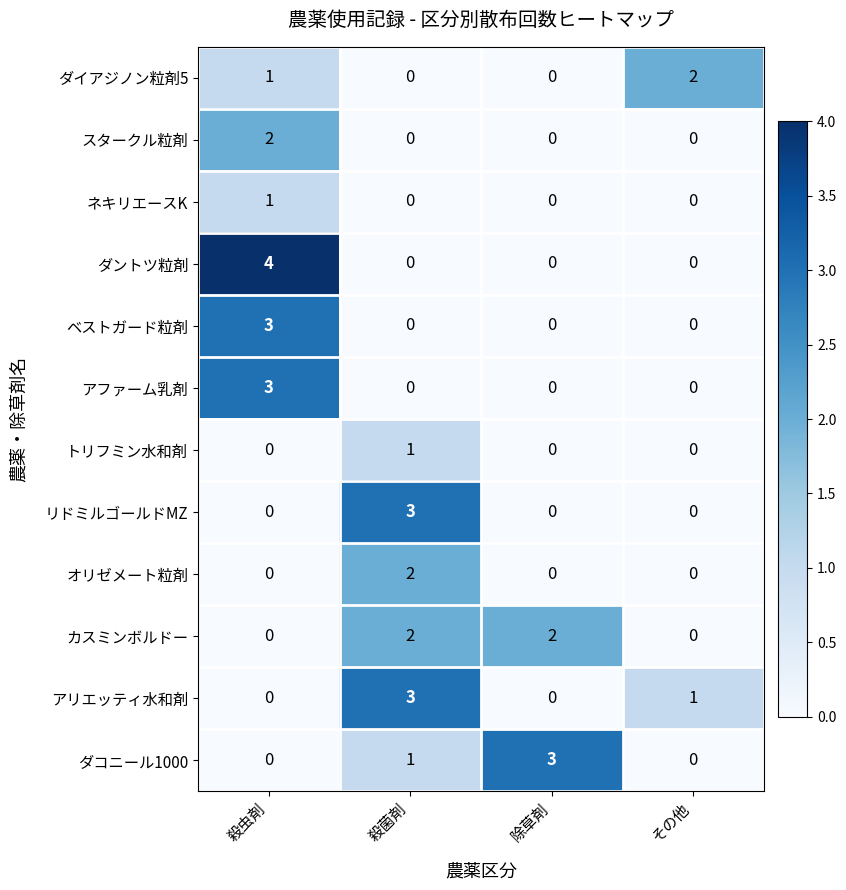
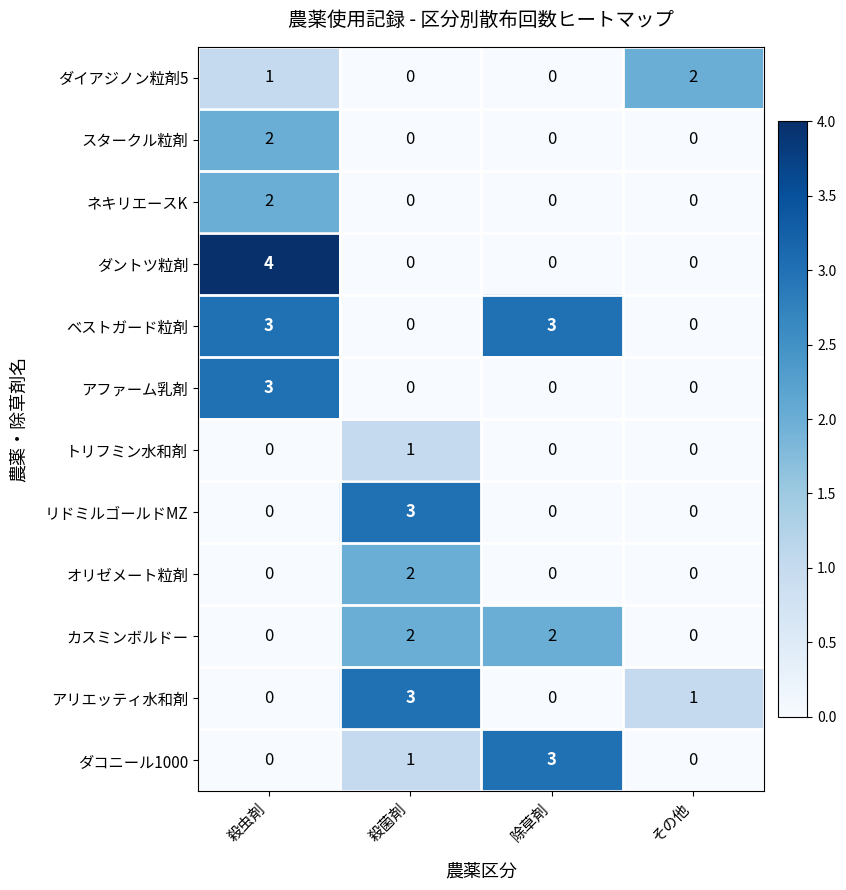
  {
    "ダイアジノン粒剤5": {
      "殺虫剤": 1,
      "殺菌剤": 0,
      "除草剤": 0,
      "その他": 2
    },
    "スタークル粒剤": {
      "殺虫剤": 2,
      "殺菌剤": 0,
      "除草剤": 0,
      "その他": 0
    },
    "ネキリエースK": {
-     "殺虫剤": 1,
+     "殺虫剤": 2,
      "殺菌剤": 0,
      "除草剤": 0,
      "その他": 0
    },
    "ダントツ粒剤": {
      "殺虫剤": 4,
      "殺菌剤": 0,
      "除草剤": 0,
      "その他": 0
    },
    "ベストガード粒剤": {
      "殺虫剤": 3,
      "殺菌剤": 0,
-     "除草剤": 0,
+     "除草剤": 3,
      "その他": 0
    },
    "アファーム乳剤": {
      "殺虫剤": 3,
      "殺菌剤": 0,
      "除草剤": 0,
      "その他": 0
    },
    "トリフミン水和剤": {
      "殺虫剤": 0,
      "殺菌剤": 1,
      "除草剤": 0,
      "その他": 0
    },
    "リドミルゴールドMZ": {
      "殺虫剤": 0,
      "殺菌剤": 3,
      "除草剤": 0,
      "その他": 0
    },
    "オリゼメート粒剤": {
      "殺虫剤": 0,
      "殺菌剤": 2,
      "除草剤": 0,
      "その他": 0
    },
    "カスミンボルドー": {
      "殺虫剤": 0,
      "殺菌剤": 2,
      "除草剤": 2,
      "その他": 0
    },
    "アリエッティ水和剤": {
      "殺虫剤": 0,
      "殺菌剤": 3,
      "除草剤": 0,
      "その他": 1
    },
    "ダコニール1000": {
      "殺虫剤": 0,
      "殺菌剤": 1,
      "除草剤": 3,
      "その他": 0
    }
  }
